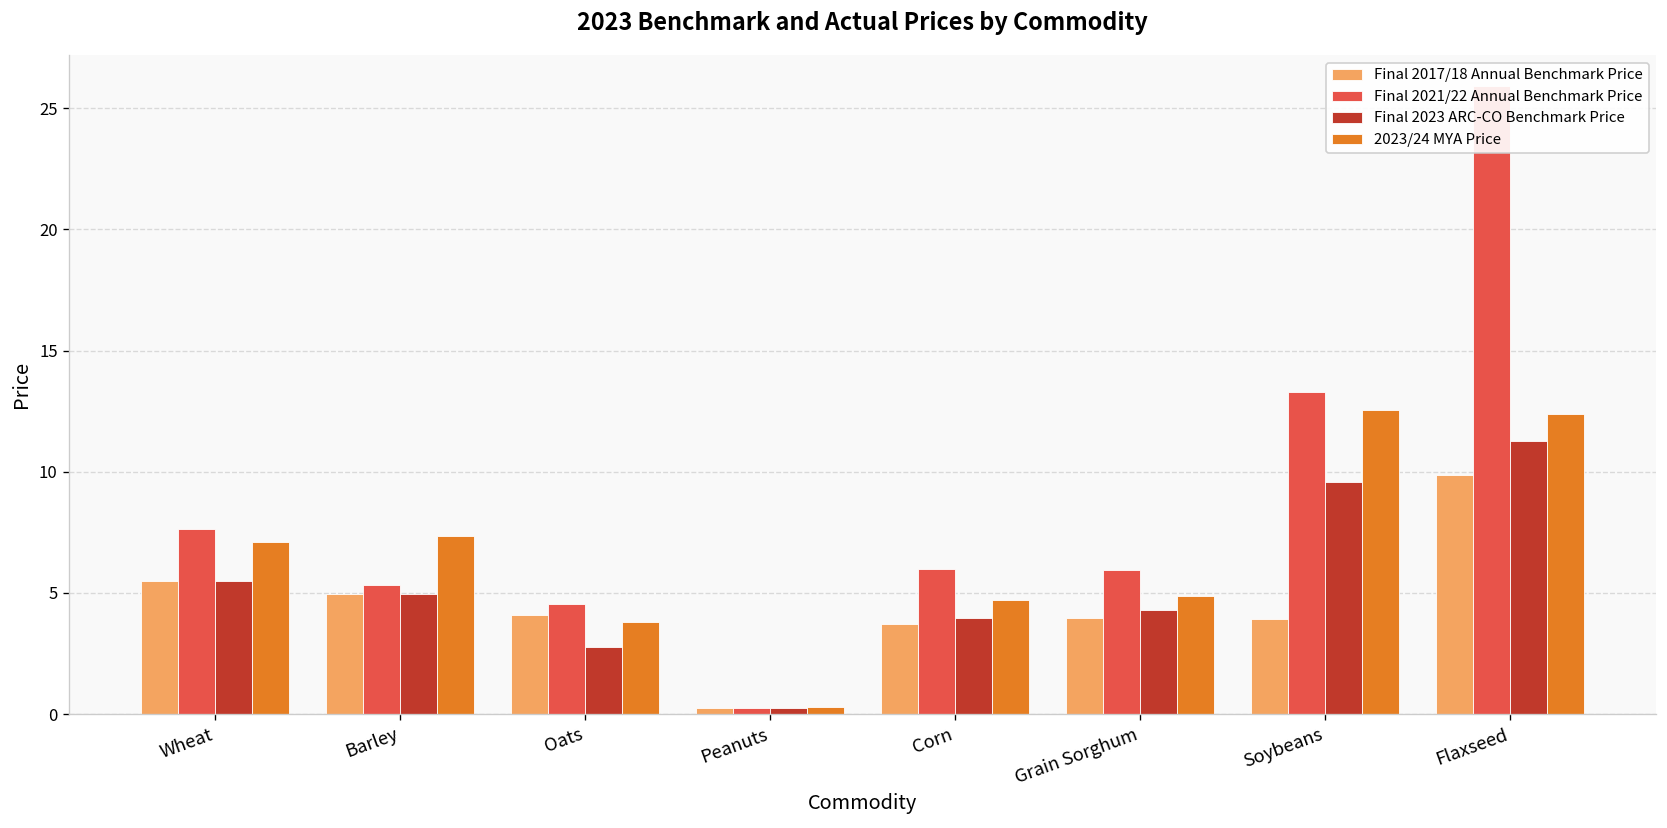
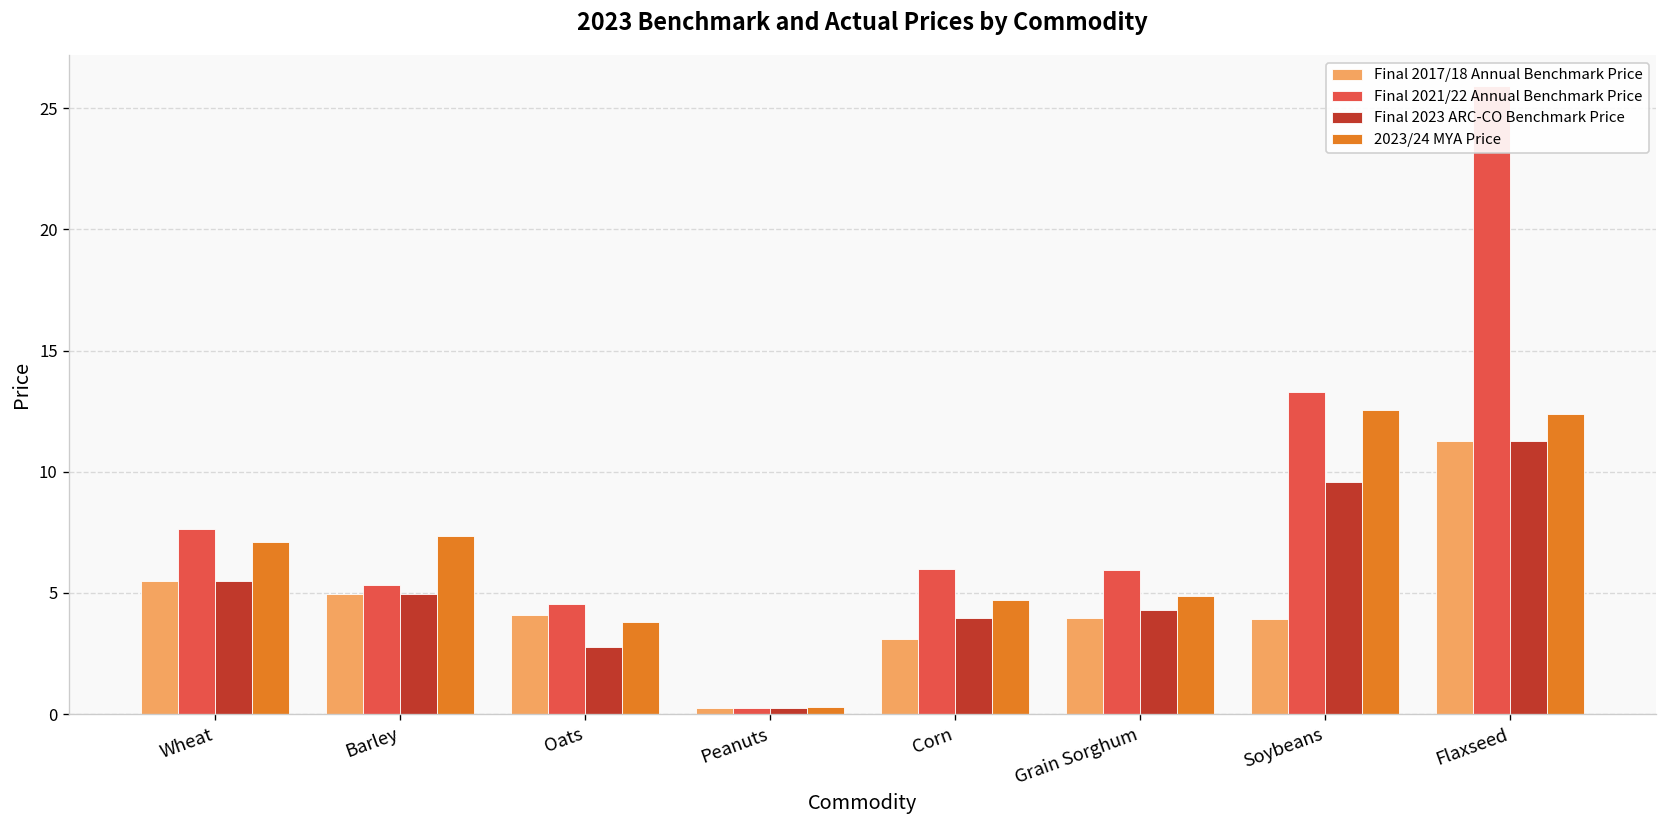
  {
    "Final 2017/18 Annual Benchmark Price": {
      "Wheat": 5.5,
      "Barley": 5.0,
      "Oats": 4.1,
      "Peanuts": 0.3,
-     "Corn": 3.7,
+     "Corn": 3.1,
      "Grain Sorghum": 4.0,
      "Soybeans": 3.9,
-     "Flaxseed": 9.9
+     "Flaxseed": 11.3
    }
  }
